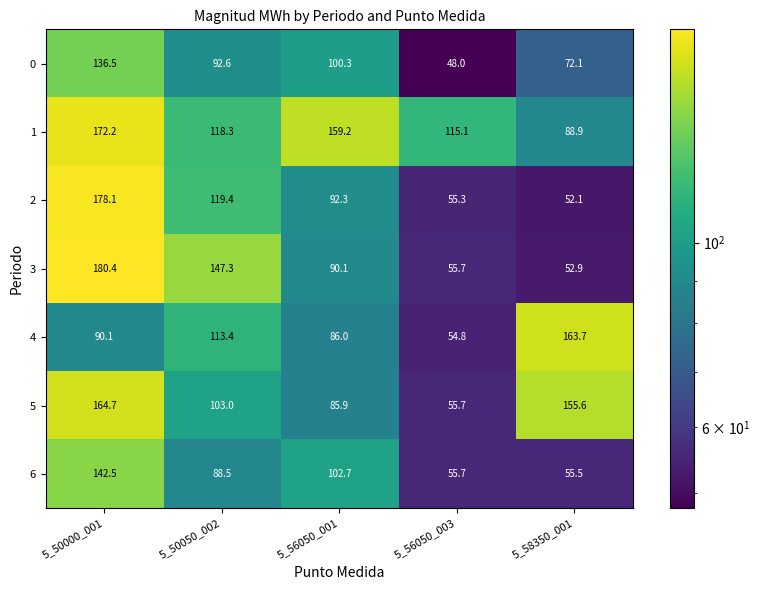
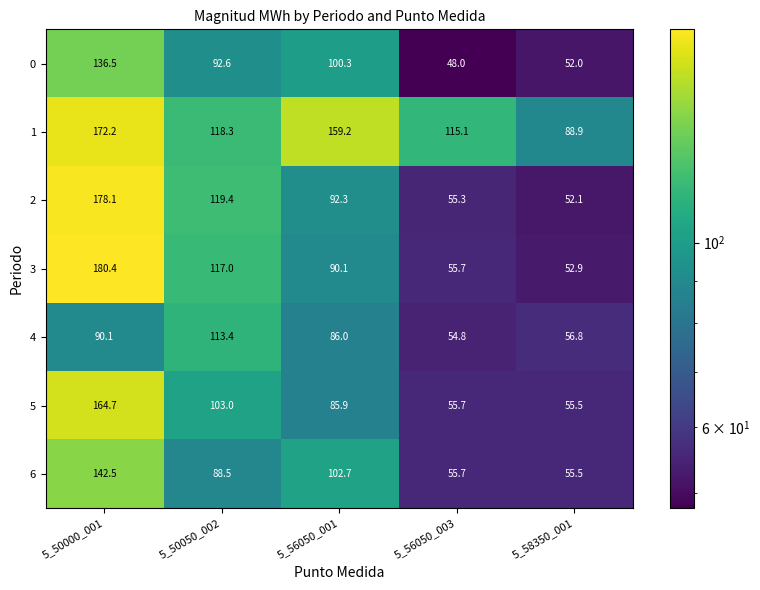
  {
    "0": {
      "5_50000_001": 136.5,
      "5_50050_002": 92.6,
      "5_56050_001": 100.3,
      "5_56050_003": 48.0,
-     "5_58350_001": 72.1
+     "5_58350_001": 52.0
    },
    "1": {
      "5_50000_001": 172.2,
      "5_50050_002": 118.3,
      "5_56050_001": 159.2,
      "5_56050_003": 115.1,
      "5_58350_001": 88.9
    },
    "2": {
      "5_50000_001": 178.1,
      "5_50050_002": 119.4,
      "5_56050_001": 92.3,
      "5_56050_003": 55.3,
      "5_58350_001": 52.1
    },
    "3": {
      "5_50000_001": 180.4,
-     "5_50050_002": 147.3,
+     "5_50050_002": 117.0,
      "5_56050_001": 90.1,
      "5_56050_003": 55.7,
      "5_58350_001": 52.9
    },
    "4": {
      "5_50000_001": 90.1,
      "5_50050_002": 113.4,
      "5_56050_001": 86.0,
      "5_56050_003": 54.8,
-     "5_58350_001": 163.7
+     "5_58350_001": 56.8
    },
    "5": {
      "5_50000_001": 164.7,
      "5_50050_002": 103.0,
      "5_56050_001": 85.9,
      "5_56050_003": 55.7,
-     "5_58350_001": 155.6
+     "5_58350_001": 55.5
    },
    "6": {
      "5_50000_001": 142.5,
      "5_50050_002": 88.5,
      "5_56050_001": 102.7,
      "5_56050_003": 55.7,
      "5_58350_001": 55.5
    }
  }
